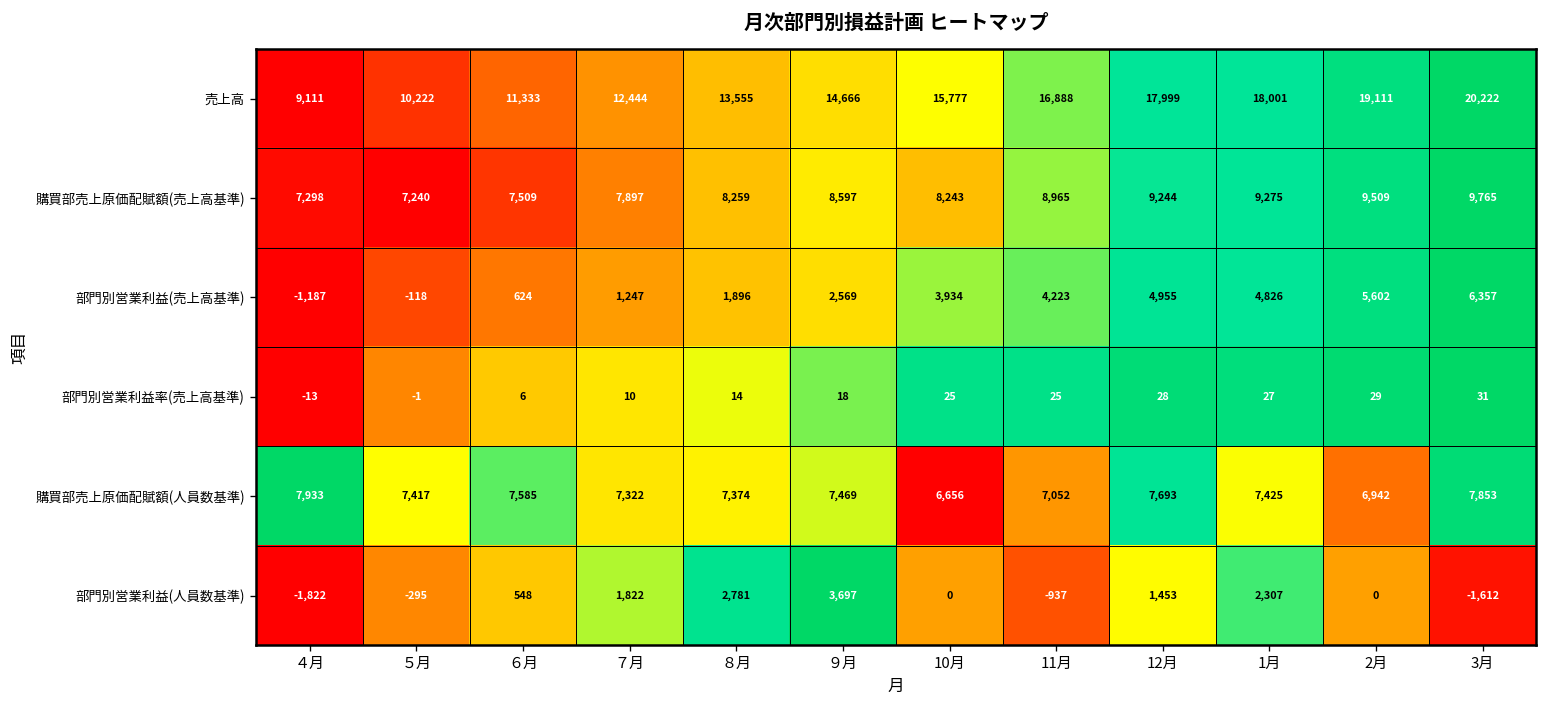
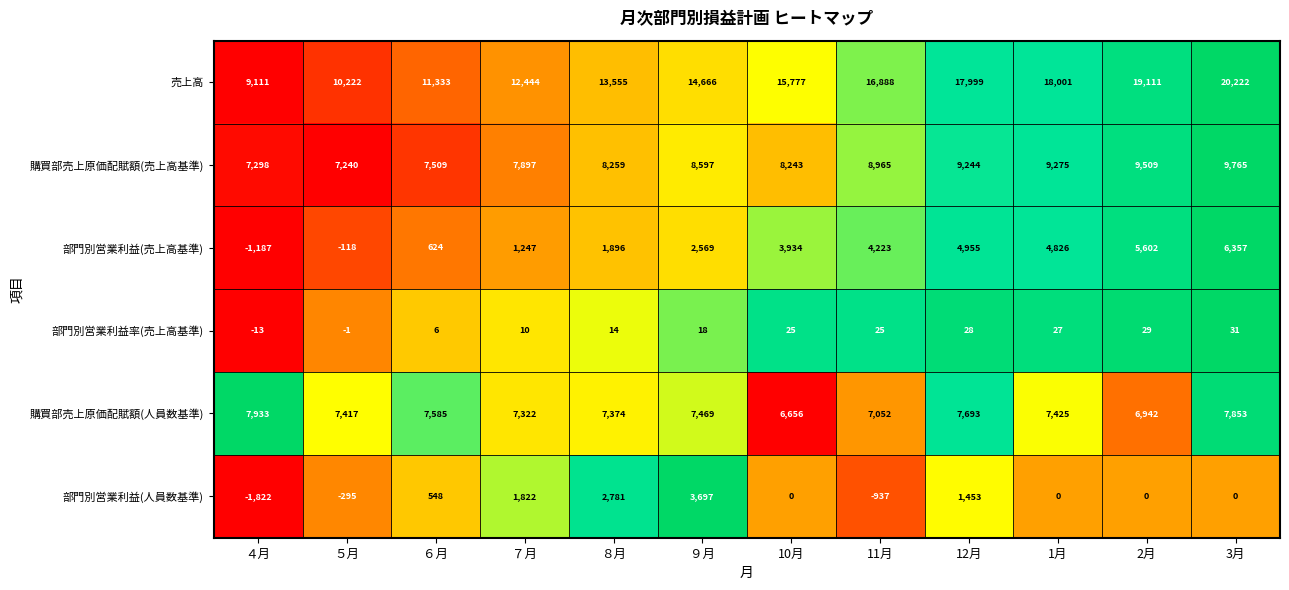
  {
    "売上高": {
      "４月": "9,111",
      "５月": "10,222",
      "６月": "11,333",
      "７月": "12,444",
      "８月": "13,555",
      "９月": "14,666",
      "10月": "15,777",
      "11月": "16,888",
      "12月": "17,999",
      "1月": "18,001",
      "2月": "19,111",
      "3月": "20,222"
    },
    "購買部売上原価配賦額(売上高基準)": {
      "４月": "7,298",
      "５月": "7,240",
      "６月": "7,509",
      "７月": "7,897",
      "８月": "8,259",
      "９月": "8,597",
      "10月": "8,243",
      "11月": "8,965",
      "12月": "9,244",
      "1月": "9,275",
      "2月": "9,509",
      "3月": "9,765"
    },
    "部門別営業利益(売上高基準)": {
      "４月": "-1,187",
      "５月": "-118",
      "６月": "624",
      "７月": "1,247",
      "８月": "1,896",
      "９月": "2,569",
      "10月": "3,934",
      "11月": "4,223",
      "12月": "4,955",
      "1月": "4,826",
      "2月": "5,602",
      "3月": "6,357"
    },
    "部門別営業利益率(売上高基準)": {
      "４月": "-13",
      "５月": "-1",
      "６月": "6",
      "７月": "10",
      "８月": "14",
      "９月": "18",
      "10月": "25",
      "11月": "25",
      "12月": "28",
      "1月": "27",
      "2月": "29",
      "3月": "31"
    },
    "購買部売上原価配賦額(人員数基準)": {
      "４月": "7,933",
      "５月": "7,417",
      "６月": "7,585",
      "７月": "7,322",
      "８月": "7,374",
      "９月": "7,469",
      "10月": "6,656",
      "11月": "7,052",
      "12月": "7,693",
      "1月": "7,425",
      "2月": "6,942",
      "3月": "7,853"
    },
    "部門別営業利益(人員数基準)": {
      "４月": "-1,822",
      "５月": "-295",
      "６月": "548",
      "７月": "1,822",
      "８月": "2,781",
      "９月": "3,697",
      "10月": "0",
      "11月": "-937",
      "12月": "1,453",
-     "1月": "2,307",
+     "1月": "0",
      "2月": "0",
-     "3月": "-1,612"
+     "3月": "0"
    }
  }
